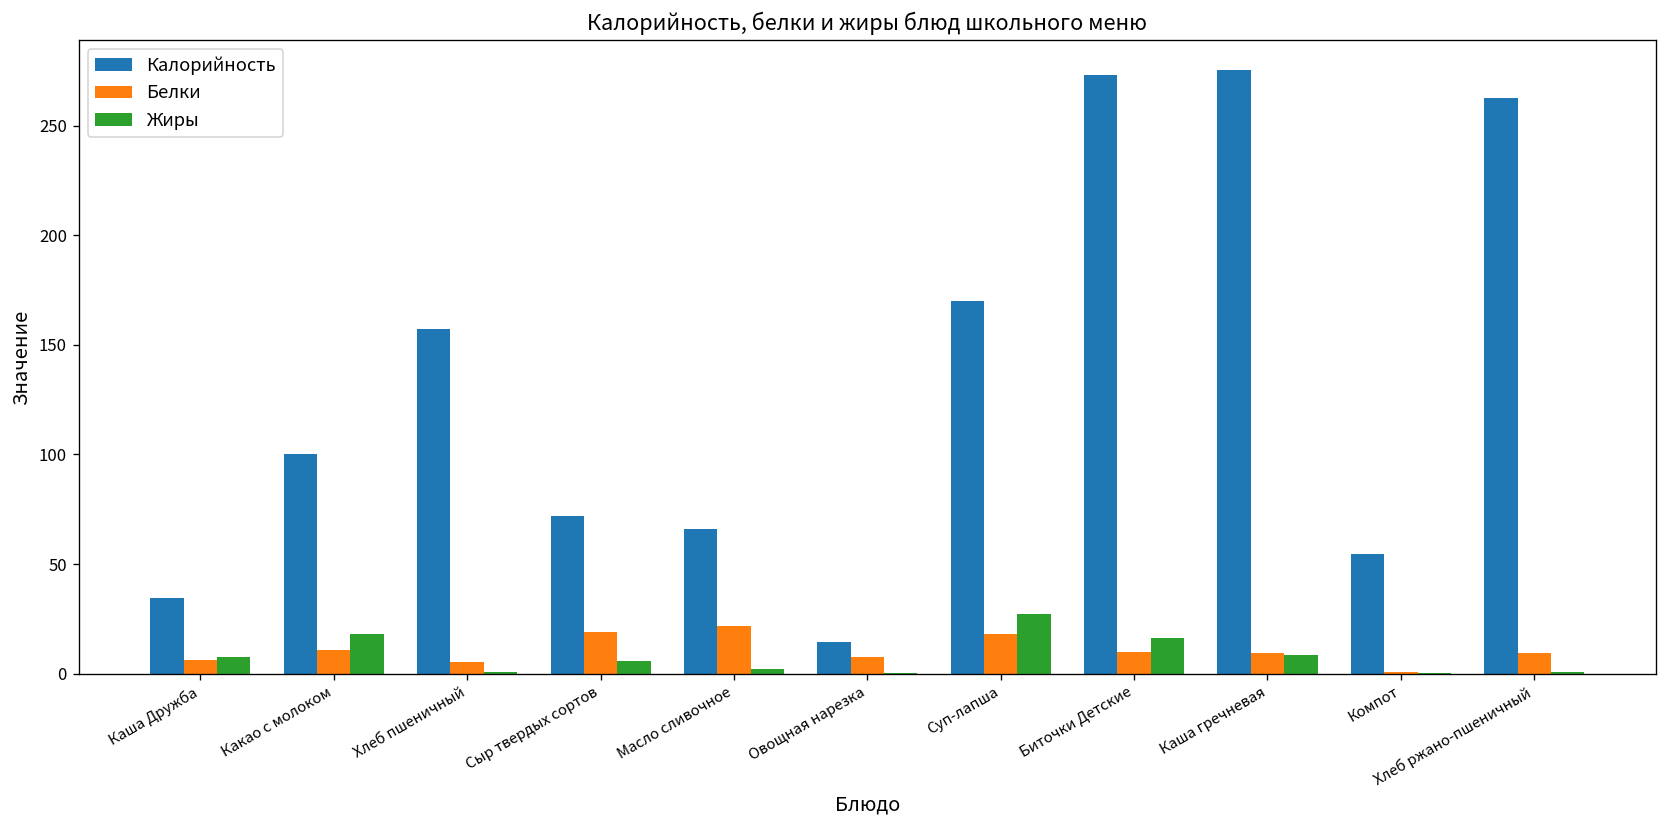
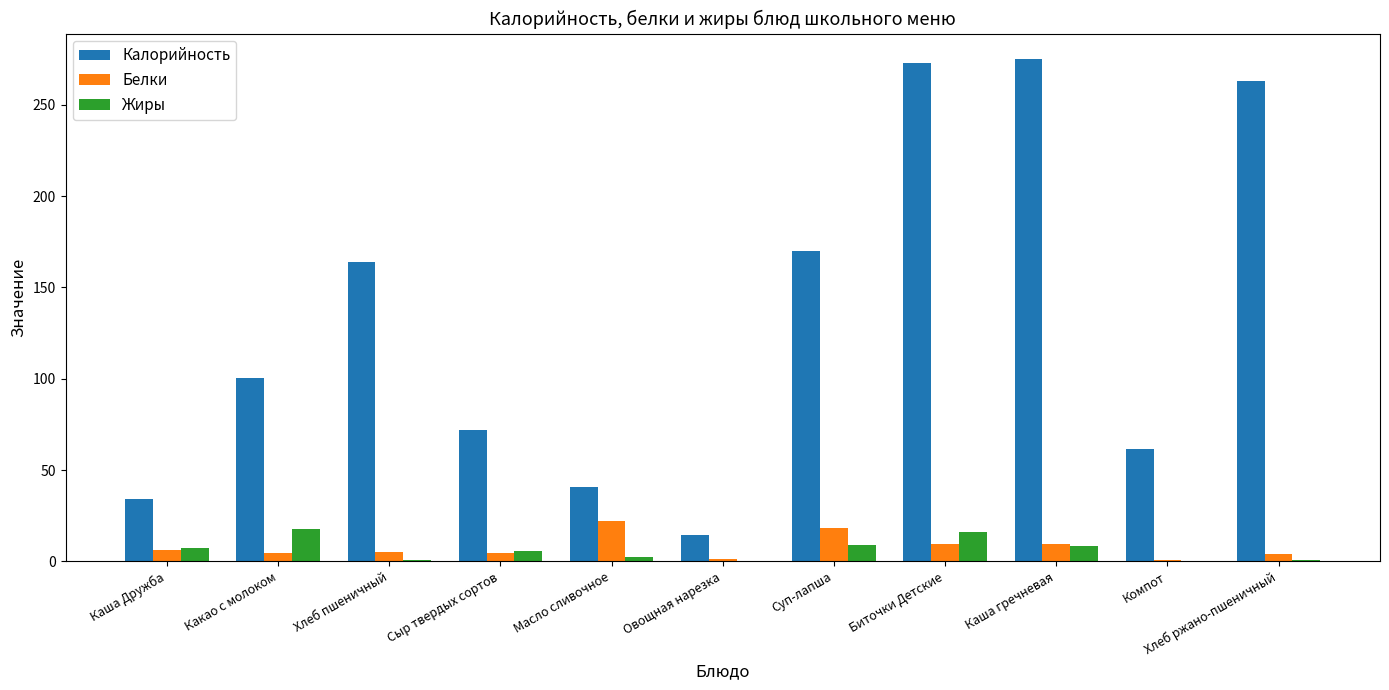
  {
    "Калорийность": {
      "Каша Дружба": 34,
      "Какао с молоком": 100,
-     "Хлеб пшеничный": 157,
+     "Хлеб пшеничный": 164,
      "Сыр твердых сортов": 72,
-     "Масло сливочное": 66,
+     "Масло сливочное": 41,
      "Овощная нарезка": 14,
      "Суп-лапша": 170,
      "Биточки Детские": 273,
      "Каша гречневая": 275,
-     "Компот": 55,
+     "Компот": 61,
      "Хлеб ржано-пшеничный": 263
    },
    "Белки": {
      "Каша Дружба": 6,
-     "Какао с молоком": 11,
+     "Какао с молоком": 5,
      "Хлеб пшеничный": 5,
-     "Сыр твердых сортов": 19,
+     "Сыр твердых сортов": 5,
      "Масло сливочное": 22,
-     "Овощная нарезка": 7,
+     "Овощная нарезка": 1,
      "Суп-лапша": 18,
      "Биточки Детские": 10,
      "Каша гречневая": 9,
-     "Хлеб ржано-пшеничный": 10
+     "Хлеб ржано-пшеничный": 4
    },
    "Жиры": {
      "Каша Дружба": 7,
      "Какао с молоком": 18,
      "Сыр твердых сортов": 6,
      "Масло сливочное": 2,
-     "Суп-лапша": 27,
+     "Суп-лапша": 9,
      "Биточки Детские": 16,
      "Каша гречневая": 8
    }
  }
